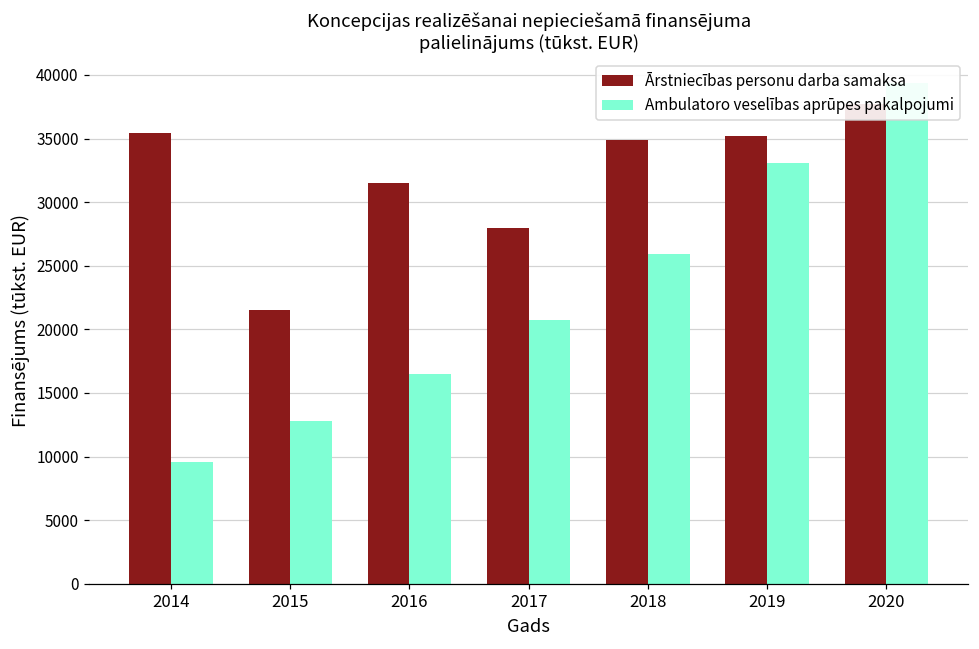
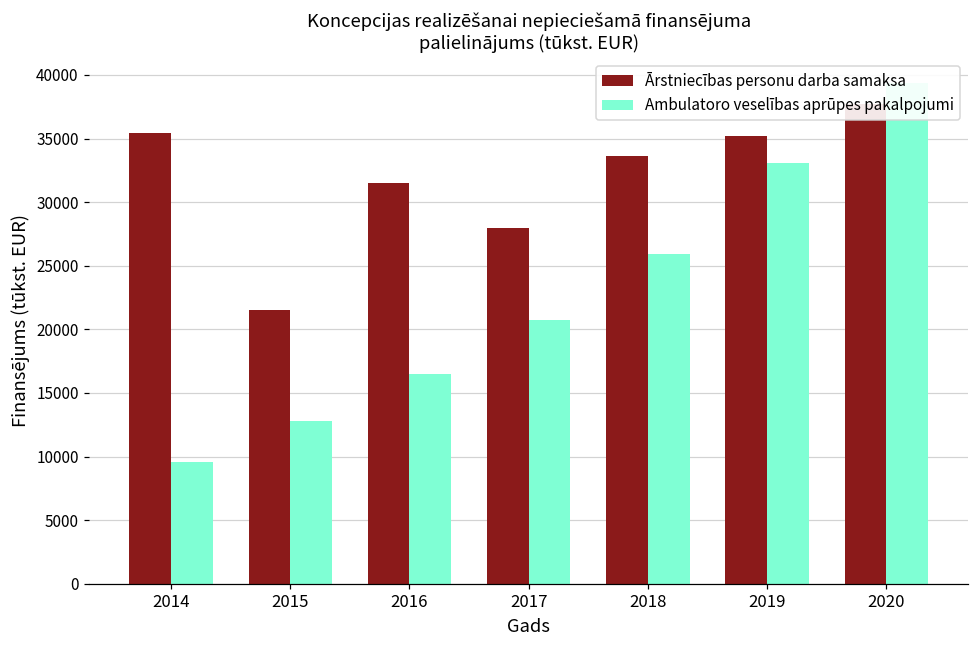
  {
    "Ārstniecības personu darba samaksa": {
      "2014": 35400,
      "2015": 21500,
      "2016": 31500,
      "2017": 28000,
-     "2018": 34900,
+     "2018": 33600,
      "2019": 35200
    },
    "Ambulatoro veselības aprūpes pakalpojumi": {
      "2014": 9500,
      "2015": 12800,
      "2016": 16500,
      "2017": 20800,
      "2018": 26000,
      "2019": 33100
    }
  }
